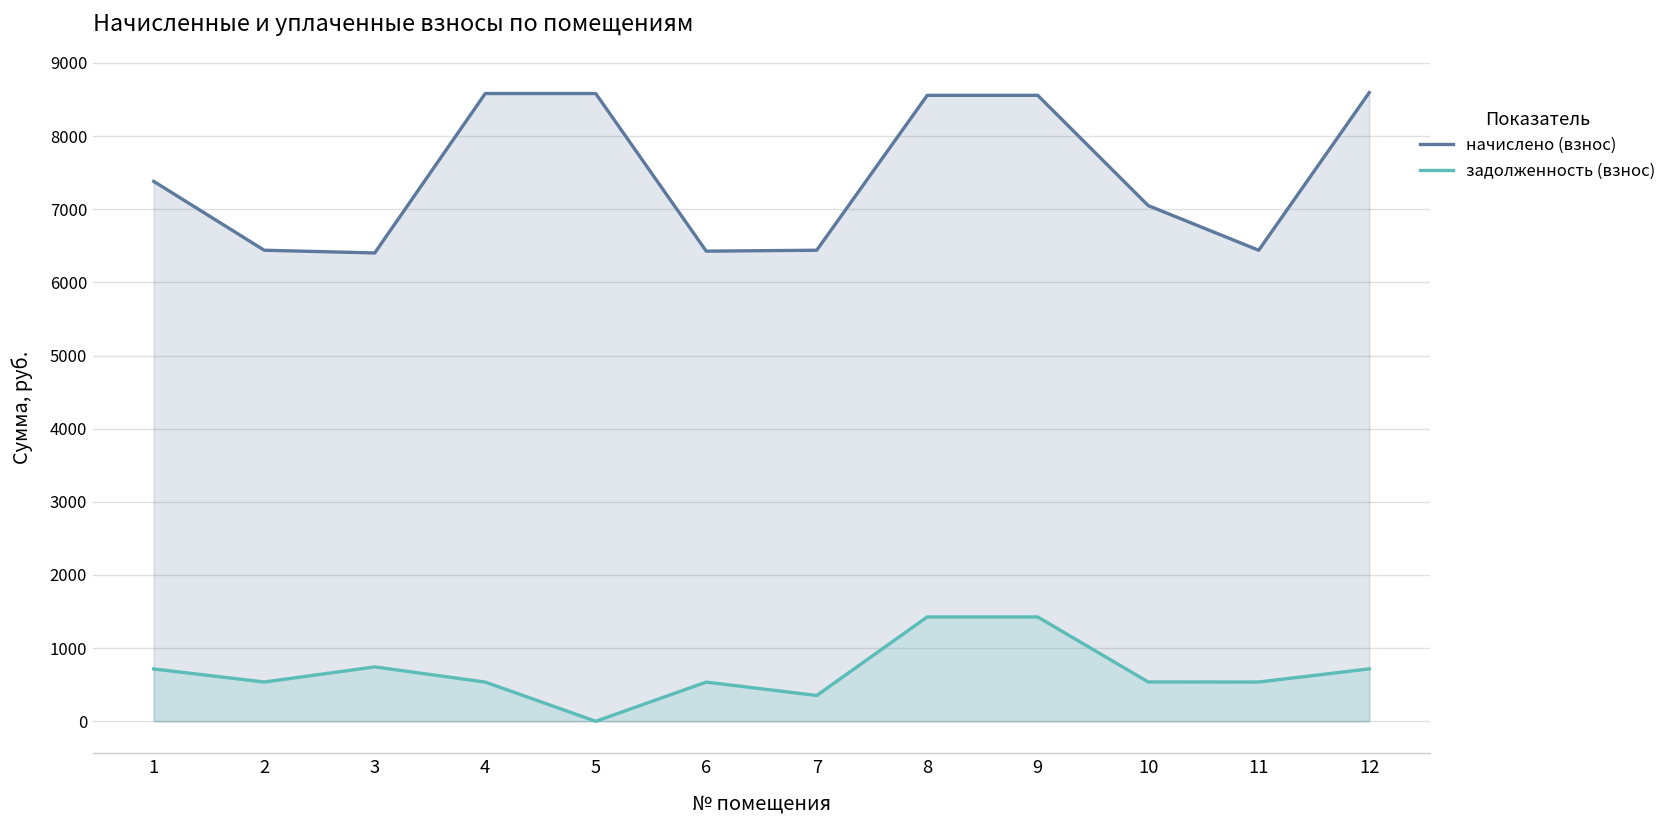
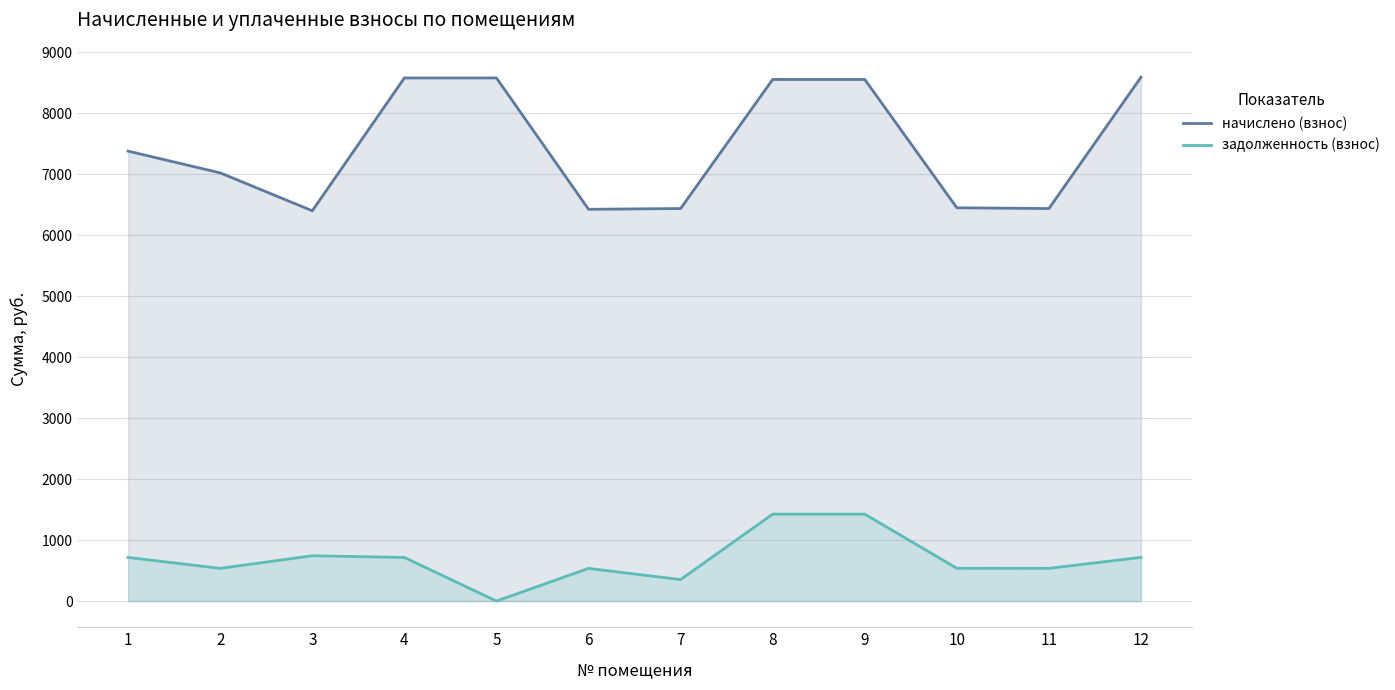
  {
    "начислено (взнос)": {
      "1": 7400,
-     "2": 6400,
+     "2": 7000,
      "3": 6400,
      "4": 8600,
      "5": 8600,
      "6": 6400,
      "7": 6400,
      "8": 8600,
      "9": 8600,
-     "10": 7000,
+     "10": 6500,
      "11": 6400,
      "12": 8600
    },
    "задолженность (взнос)": {
      "1": 700,
      "2": 500,
      "3": 700,
-     "4": 500,
+     "4": 700,
      "5": 0,
      "6": 500,
      "7": 400,
      "8": 1400,
      "9": 1400,
      "10": 500,
      "11": 500,
      "12": 700
    }
  }
